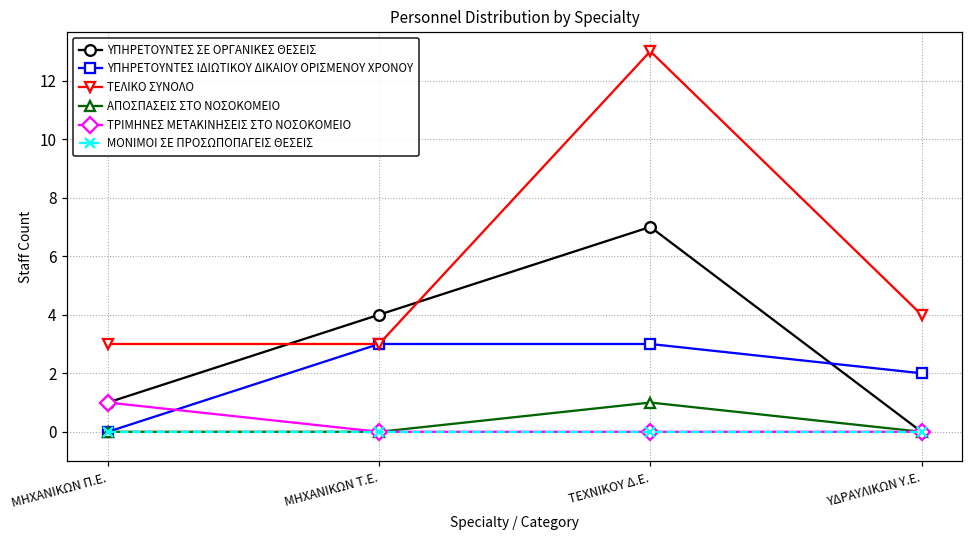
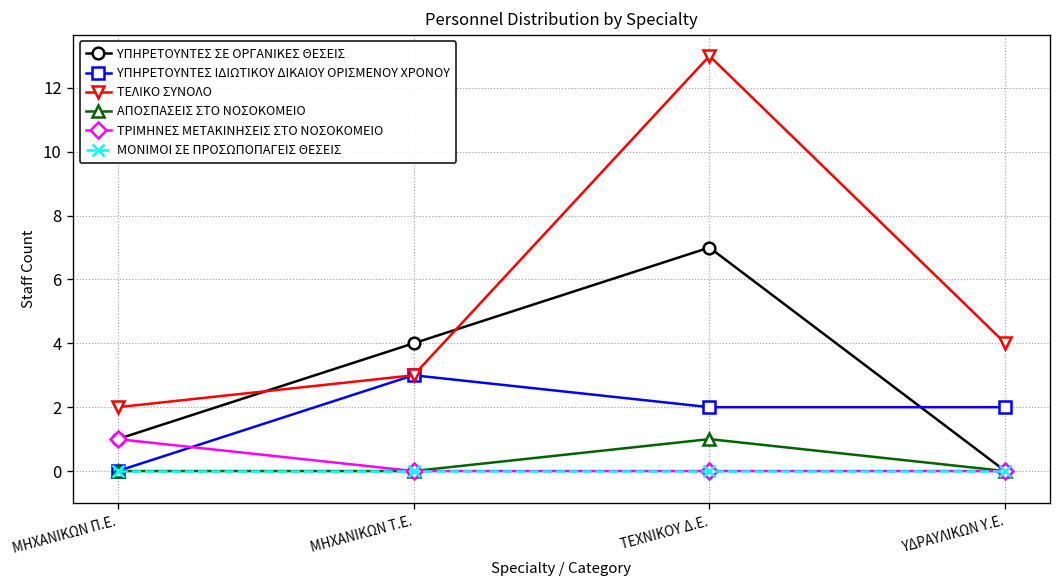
  {
    "ΥΠΗΡΕΤΟΥΝΤΕΣ ΣΕ ΟΡΓΑΝΙΚΕΣ ΘΕΣΕΙΣ": {
      "ΜΗΧΑΝΙΚΩΝ Τ.Ε.": 4,
      "ΤΕΧΝΙΚΟΥ Δ.Ε.": 7
    },
    "ΥΠΗΡΕΤΟΥΝΤΕΣ ΙΔΙΩΤΙΚΟΥ ΔΙΚΑΙΟΥ ΟΡΙΣΜΕΝΟΥ ΧΡΟΝΟΥ": {
-     "ΤΕΧΝΙΚΟΥ Δ.Ε.": 3,
+     "ΤΕΧΝΙΚΟΥ Δ.Ε.": 2,
      "ΥΔΡΑΥΛΙΚΩΝ Υ.Ε.": 2
    },
    "ΤΕΛΙΚΟ ΣΥΝΟΛΟ": {
-     "ΜΗΧΑΝΙΚΩΝ Π.Ε.": 3,
+     "ΜΗΧΑΝΙΚΩΝ Π.Ε.": 2,
      "ΤΕΧΝΙΚΟΥ Δ.Ε.": 13,
      "ΥΔΡΑΥΛΙΚΩΝ Υ.Ε.": 4
    },
    "ΑΠΟΣΠΑΣΕΙΣ ΣΤΟ ΝΟΣΟΚΟΜΕΙΟ": {
      "ΤΕΧΝΙΚΟΥ Δ.Ε.": 1
    }
  }
